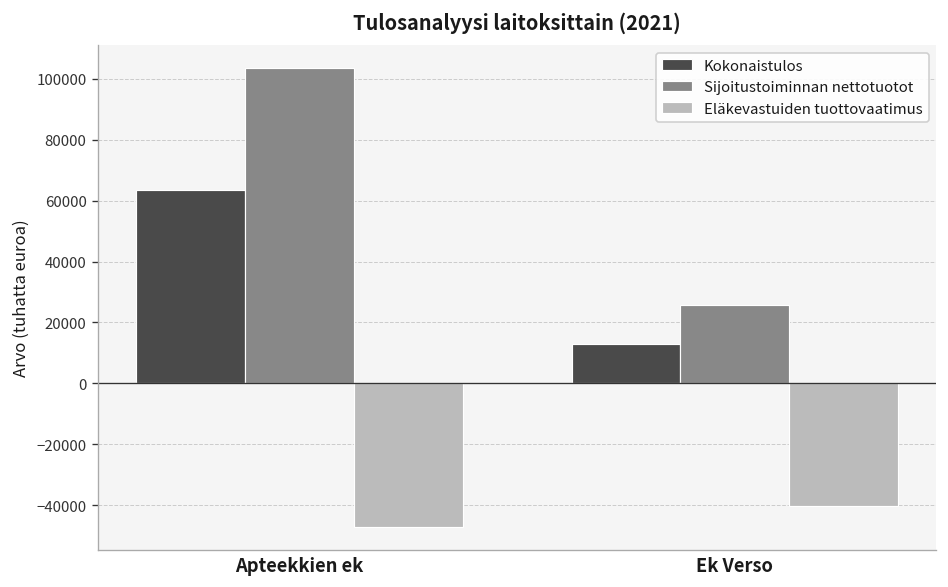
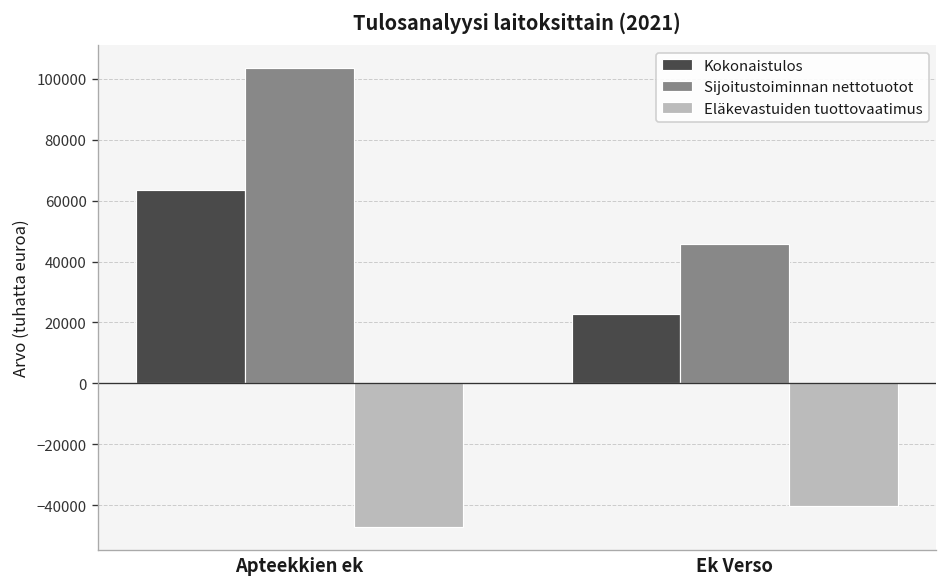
  {
    "Kokonaistulos": {
      "Apteekkien ek": 64000,
-     "Ek Verso": 13000
+     "Ek Verso": 23000
    },
    "Sijoitustoiminnan nettotuotot": {
      "Apteekkien ek": 104000,
-     "Ek Verso": 26000
+     "Ek Verso": 46000
    },
    "Eläkevastuiden tuottovaatimus": {
      "Apteekkien ek": -47000,
      "Ek Verso": -40000
    }
  }
